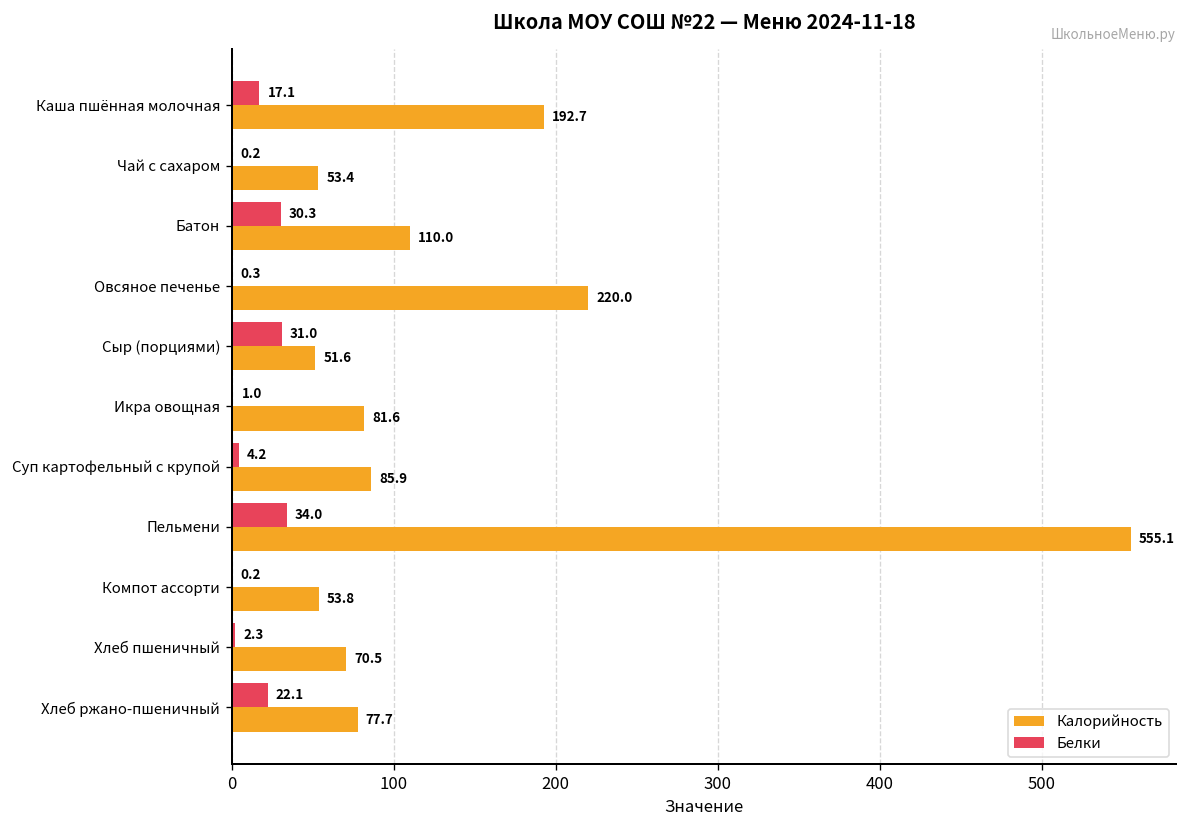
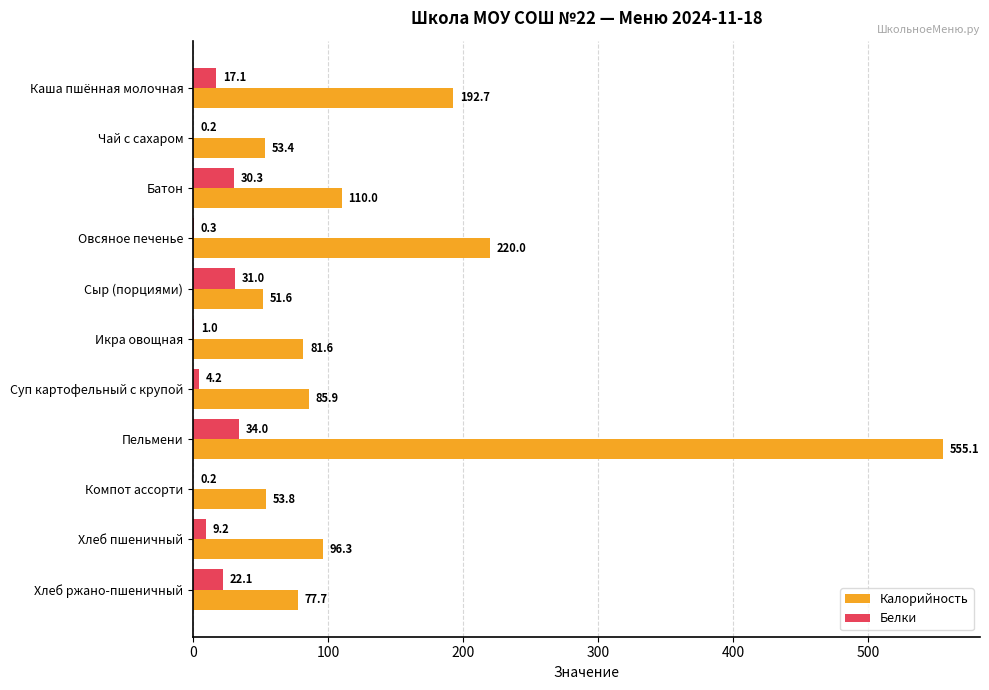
  {
    "Калорийность": {
      "Каша пшённая молочная": 192.7,
      "Чай с сахаром": 53.4,
      "Батон": 110.0,
      "Овсяное печенье": 220.0,
      "Сыр (порциями)": 51.6,
      "Икра овощная": 81.6,
      "Суп картофельный с крупой": 85.9,
      "Пельмени": 555.1,
      "Компот ассорти": 53.8,
-     "Хлеб пшеничный": 70.5,
+     "Хлеб пшеничный": 96.3,
      "Хлеб ржано-пшеничный": 77.7
    },
    "Белки": {
      "Каша пшённая молочная": 17.1,
      "Чай с сахаром": 0.2,
      "Батон": 30.3,
      "Овсяное печенье": 0.3,
      "Сыр (порциями)": 31.0,
      "Икра овощная": 1.0,
      "Суп картофельный с крупой": 4.2,
      "Пельмени": 34.0,
      "Компот ассорти": 0.2,
-     "Хлеб пшеничный": 2.3,
+     "Хлеб пшеничный": 9.2,
      "Хлеб ржано-пшеничный": 22.1
    }
  }
